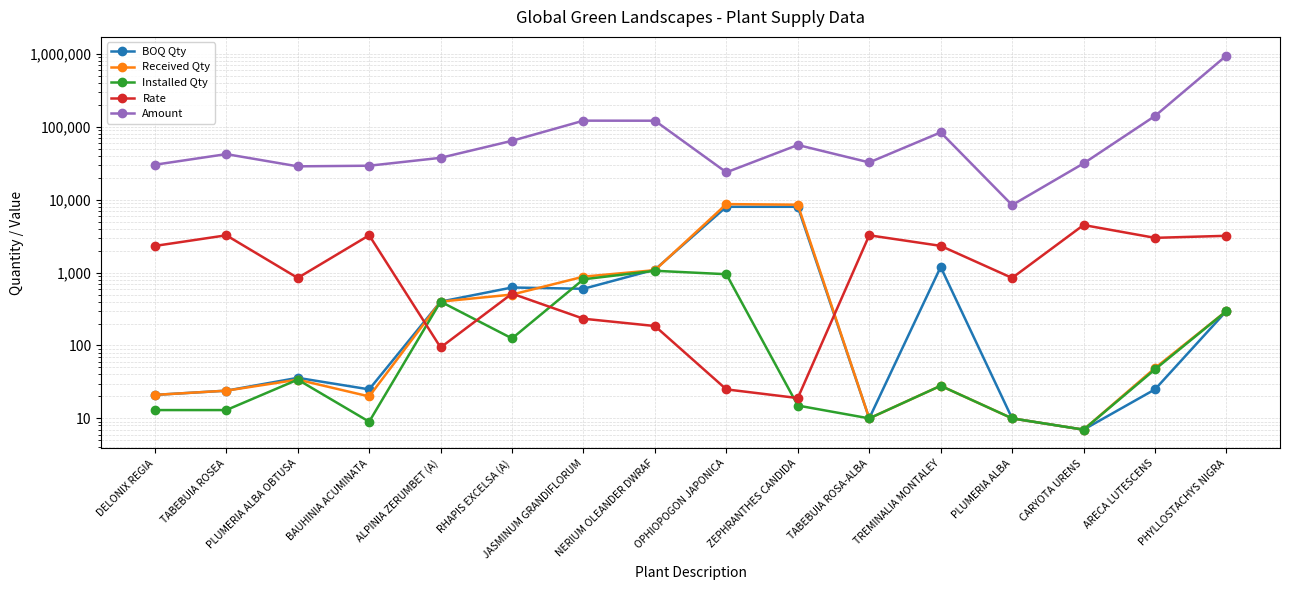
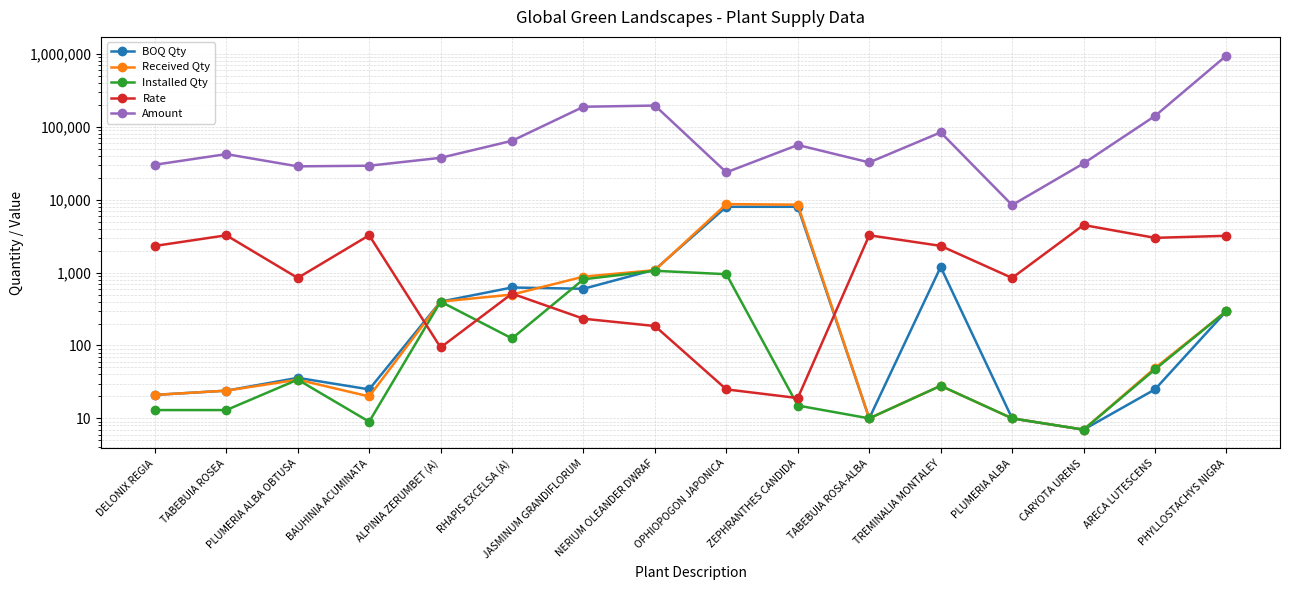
  {
    "BOQ Qty": {
      "BAUHINIA ACUMINATA": "25",
      "RHAPIS EXCELSA (A)": "600",
      "JASMINUM GRANDIFLORUM": "600",
      "OPHIOPOGON JAPONICA": "8,000",
      "TREMINALIA MONTALEY": "1,200",
      "ARECA LUTESCENS": "25"
    },
    "Received Qty": {
      "BAUHINIA ACUMINATA": "20",
      "JASMINUM GRANDIFLORUM": "900",
      "OPHIOPOGON JAPONICA": "9,000"
    },
    "Installed Qty": {
      "DELONIX REGIA": "13",
      "TABEBUIA ROSEA": "13",
      "BAUHINIA ACUMINATA": "9",
      "RHAPIS EXCELSA (A)": "130",
      "JASMINUM GRANDIFLORUM": "800",
      "OPHIOPOGON JAPONICA": "1,000",
      "ZEPHRANTHES CANDIDA": "15"
    },
    "Rate": {
      "DELONIX REGIA": "2,300",
      "TABEBUIA ROSEA": "3,000",
      "PLUMERIA ALBA OBTUSA": "800",
      "BAUHINIA ACUMINATA": "3,000",
      "ALPINIA ZERUMBET (A)": "90",
      "JASMINUM GRANDIFLORUM": "230",
      "NERIUM OLEANDER DWRAF": "190",
      "OPHIOPOGON JAPONICA": "25",
      "ZEPHRANTHES CANDIDA": "19",
      "TABEBUIA ROSA-ALBA": "3,000",
      "TREMINALIA MONTALEY": "2,300",
      "PLUMERIA ALBA": "800",
      "CARYOTA URENS": "4,000",
      "ARECA LUTESCENS": "3,000",
      "PHYLLOSTACHYS NIGRA": "3,000"
    },
    "Amount": {
      "DELONIX REGIA": "30,000",
      "TABEBUIA ROSEA": "40,000",
      "PLUMERIA ALBA OBTUSA": "29,000",
      "BAUHINIA ACUMINATA": "29,000",
      "ALPINIA ZERUMBET (A)": "40,000",
      "RHAPIS EXCELSA (A)": "60,000",
-     "JASMINUM GRANDIFLORUM": "120,000",
-     "NERIUM OLEANDER DWRAF": "120,000",
+     "JASMINUM GRANDIFLORUM": "190,000",
+     "NERIUM OLEANDER DWRAF": "200,000",
      "OPHIOPOGON JAPONICA": "24,000",
      "ZEPHRANTHES CANDIDA": "60,000",
      "TABEBUIA ROSA-ALBA": "30,000",
      "TREMINALIA MONTALEY": "80,000",
      "PLUMERIA ALBA": "8,000",
      "CARYOTA URENS": "31,000",
      "ARECA LUTESCENS": "140,000",
      "PHYLLOSTACHYS NIGRA": "1,000,000"
    }
  }
